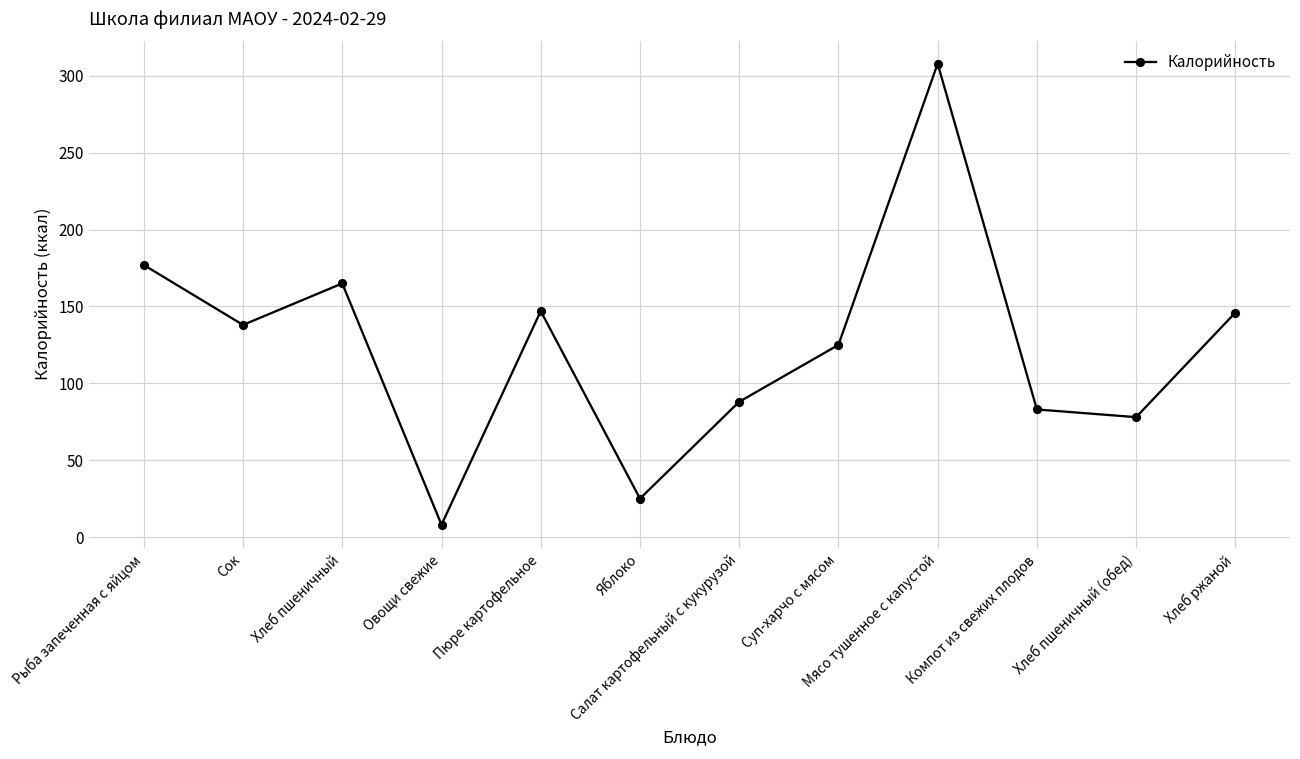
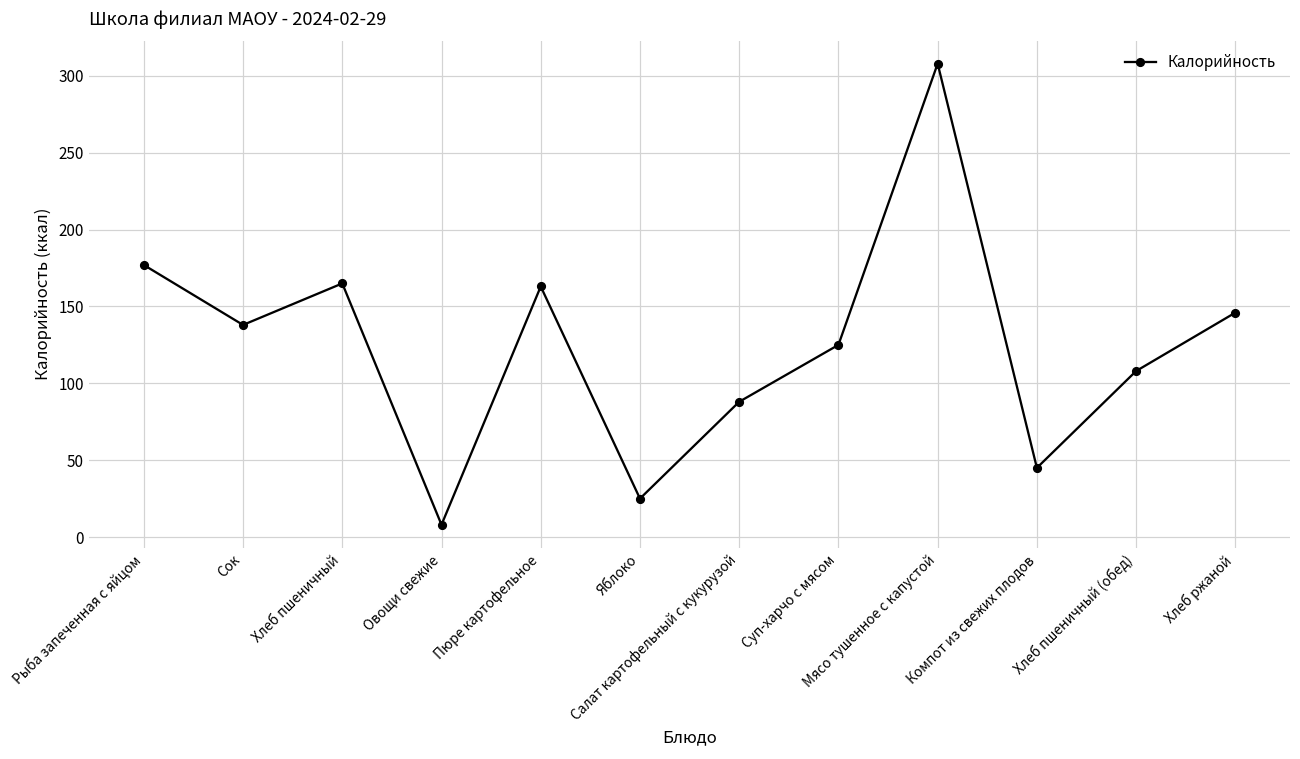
  {
    "Рыба запеченная с яйцом": 177,
    "Сок": 138,
    "Хлеб пшеничный": 165,
    "Овощи свежие": 8,
-   "Пюре картофельное": 147,
+   "Пюре картофельное": 163,
    "Яблоко": 25,
    "Салат картофельный с кукурузой": 88,
    "Суп-харчо с мясом": 125,
    "Мясо тушенное с капустой": 308,
-   "Компот из свежих плодов": 83,
-   "Хлеб пшеничный (обед)": 78,
+   "Компот из свежих плодов": 45,
+   "Хлеб пшеничный (обед)": 108,
    "Хлеб ржаной": 146
  }
